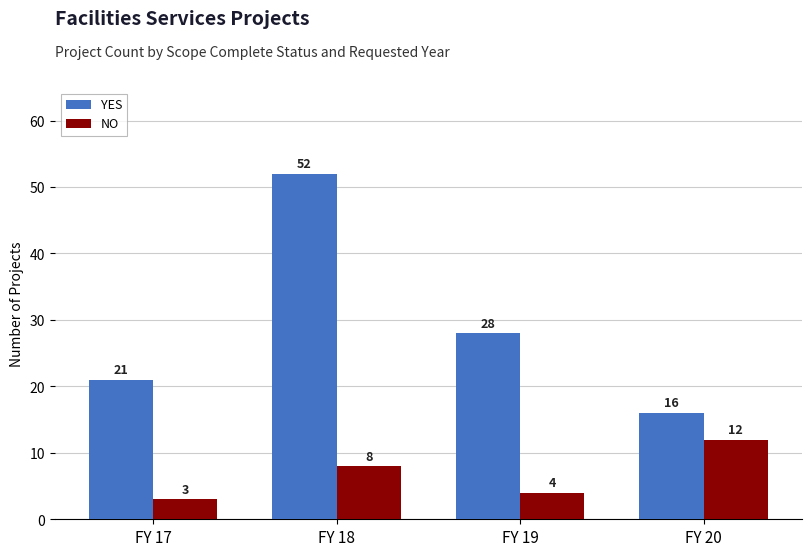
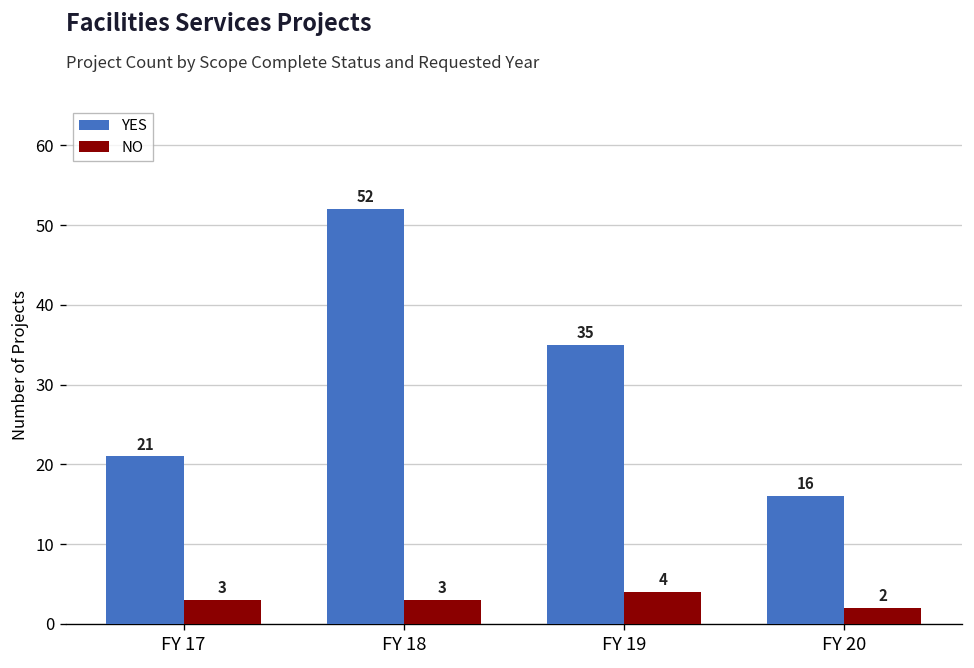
  {
    "YES": {
      "FY 17": 21,
      "FY 18": 52,
-     "FY 19": 28,
+     "FY 19": 35,
      "FY 20": 16
    },
    "NO": {
      "FY 17": 3,
-     "FY 18": 8,
+     "FY 18": 3,
      "FY 19": 4,
-     "FY 20": 12
+     "FY 20": 2
    }
  }
